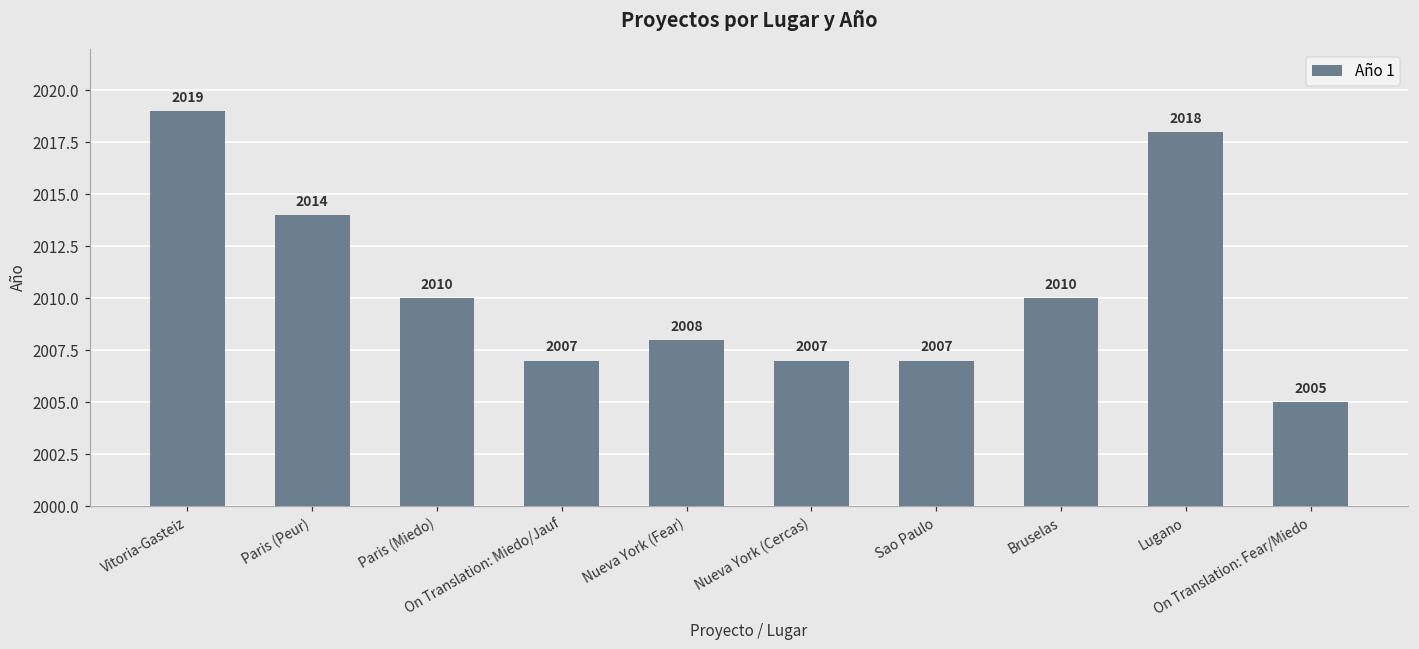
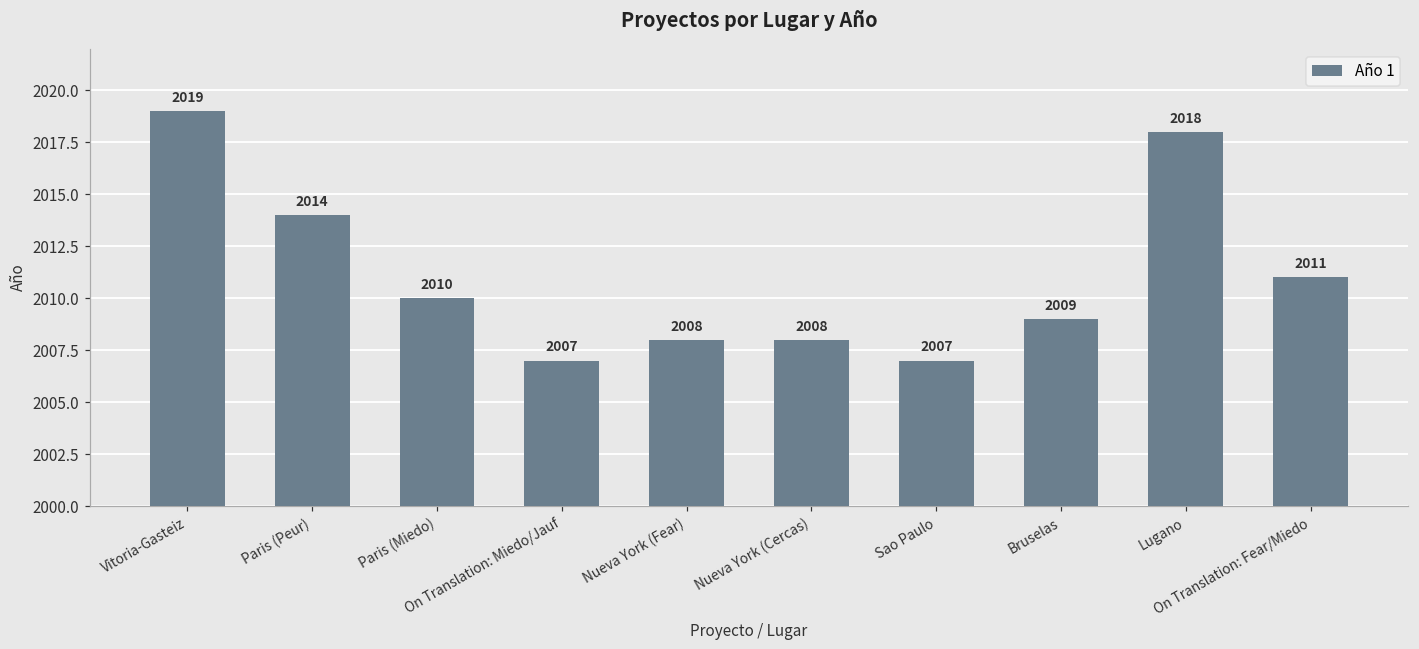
  {
    "Vitoria-Gasteiz": 2019,
    "Paris (Peur)": 2014,
    "Paris (Miedo)": 2010,
    "On Translation: Miedo/Jauf": 2007,
    "Nueva York (Fear)": 2008,
-   "Nueva York (Cercas)": 2007,
+   "Nueva York (Cercas)": 2008,
    "Sao Paulo": 2007,
-   "Bruselas": 2010,
+   "Bruselas": 2009,
    "Lugano": 2018,
-   "On Translation: Fear/Miedo": 2005
+   "On Translation: Fear/Miedo": 2011
  }
